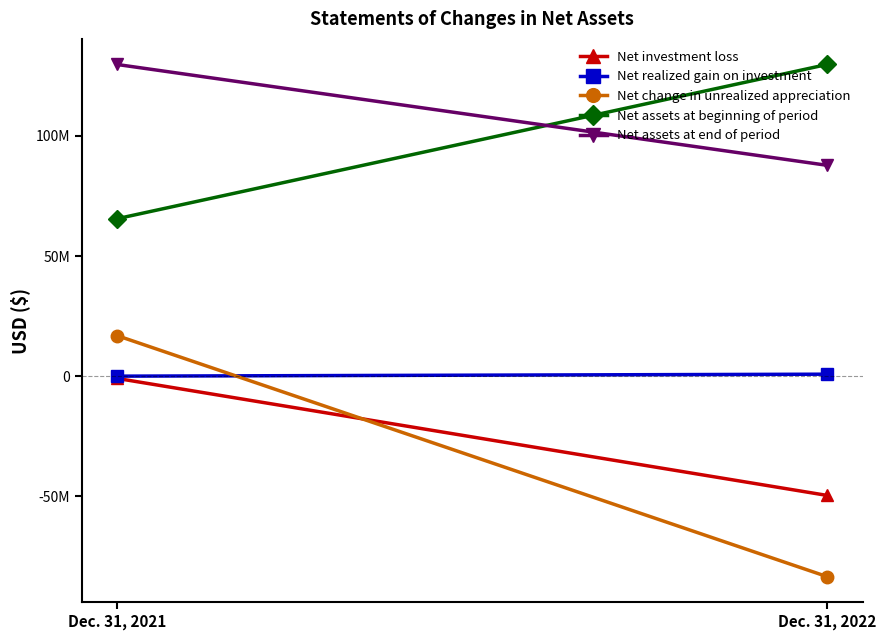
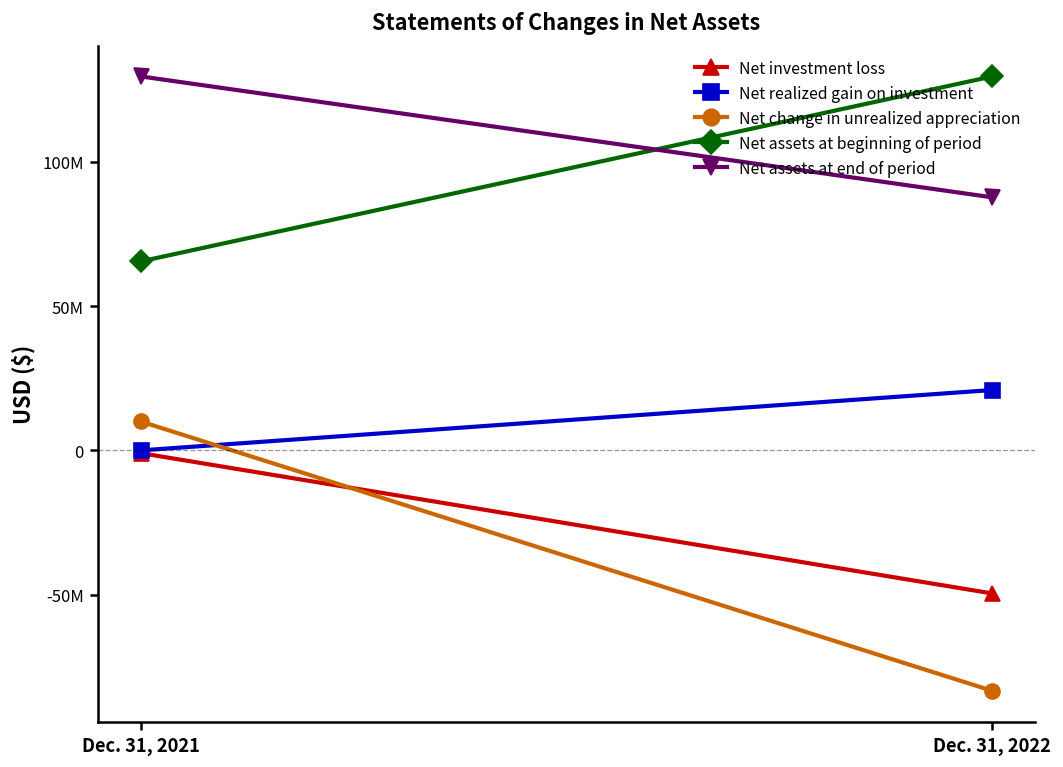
  {
    "Net investment loss": {
      "Dec. 31, 2022": -50000000
    },
    "Net realized gain on investment": {
-     "Dec. 31, 2022": 1000000
+     "Dec. 31, 2022": 21000000
    },
    "Net change in unrealized appreciation": {
-     "Dec. 31, 2021": 17000000,
+     "Dec. 31, 2021": 10000000,
      "Dec. 31, 2022": -83000000
    },
    "Net assets at beginning of period": {
      "Dec. 31, 2021": 66000000,
      "Dec. 31, 2022": 130000000
    },
    "Net assets at end of period": {
      "Dec. 31, 2021": 130000000,
      "Dec. 31, 2022": 88000000
    }
  }
